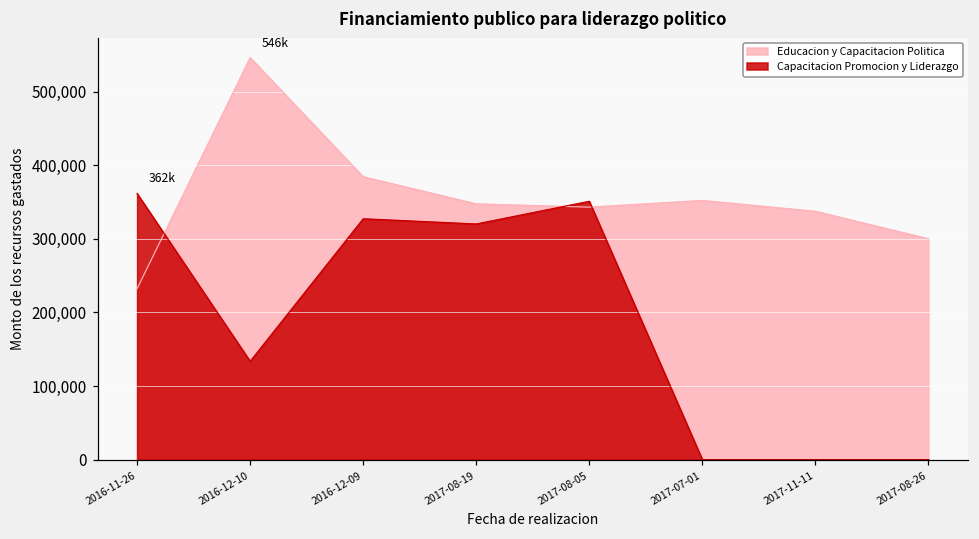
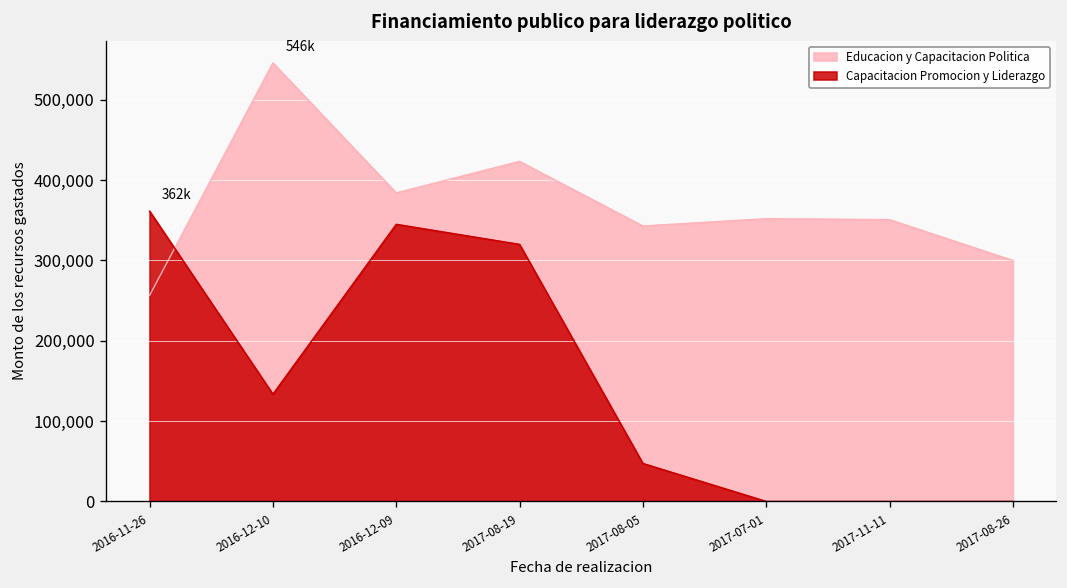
  {
    "Educacion y Capacitacion Politica": {
-     "2016-11-26": "230,000",
+     "2016-11-26": "260,000",
      "2016-12-09": "380,000",
-     "2017-08-19": "350,000",
+     "2017-08-19": "420,000",
      "2017-08-05": "340,000",
      "2017-07-01": "350,000",
-     "2017-11-11": "340,000",
+     "2017-11-11": "350,000",
      "2017-08-26": "300,000"
    },
    "Capacitacion Promocion y Liderazgo": {
      "2016-12-10": "130,000",
-     "2016-12-09": "330,000",
+     "2016-12-09": "350,000",
      "2017-08-19": "320,000",
-     "2017-08-05": "350,000",
+     "2017-08-05": "50,000",
      "2017-07-01": "0",
      "2017-11-11": "0",
      "2017-08-26": "0"
    }
  }
